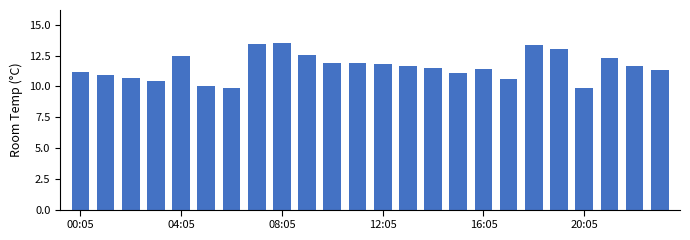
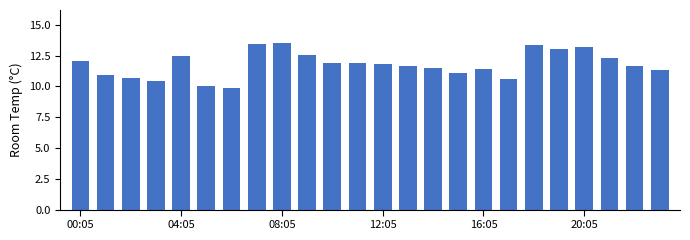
  {
-   "00:05": 11.2,
+   "00:05": 12.1,
    "04:05": 12.5,
    "08:05": 13.5,
    "12:05": 11.9,
    "16:05": 11.4,
-   "20:05": 9.9
+   "20:05": 13.2
  }
